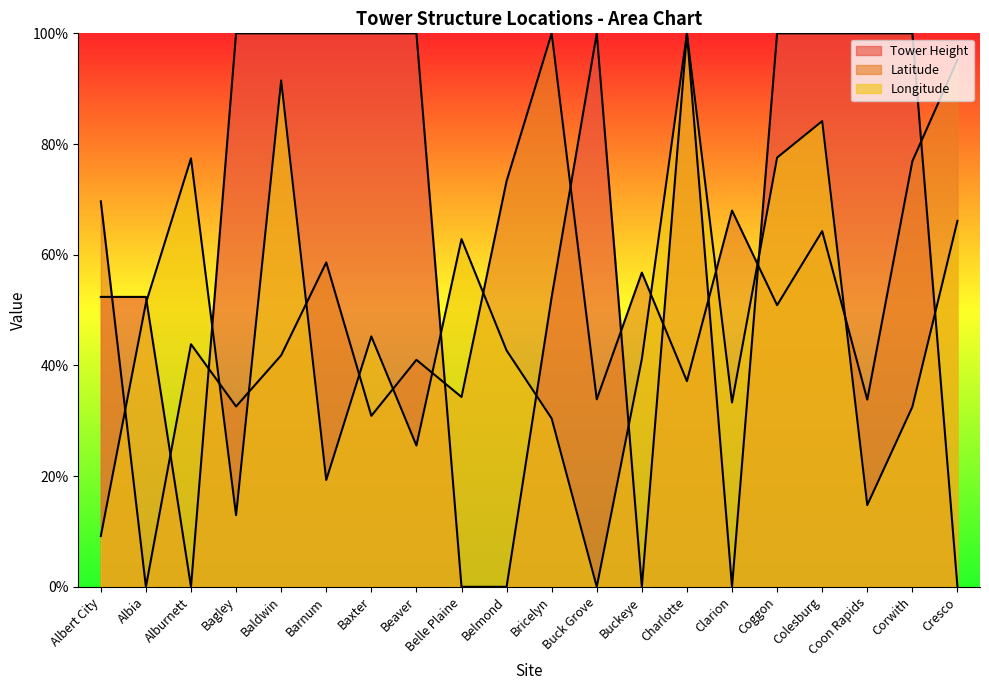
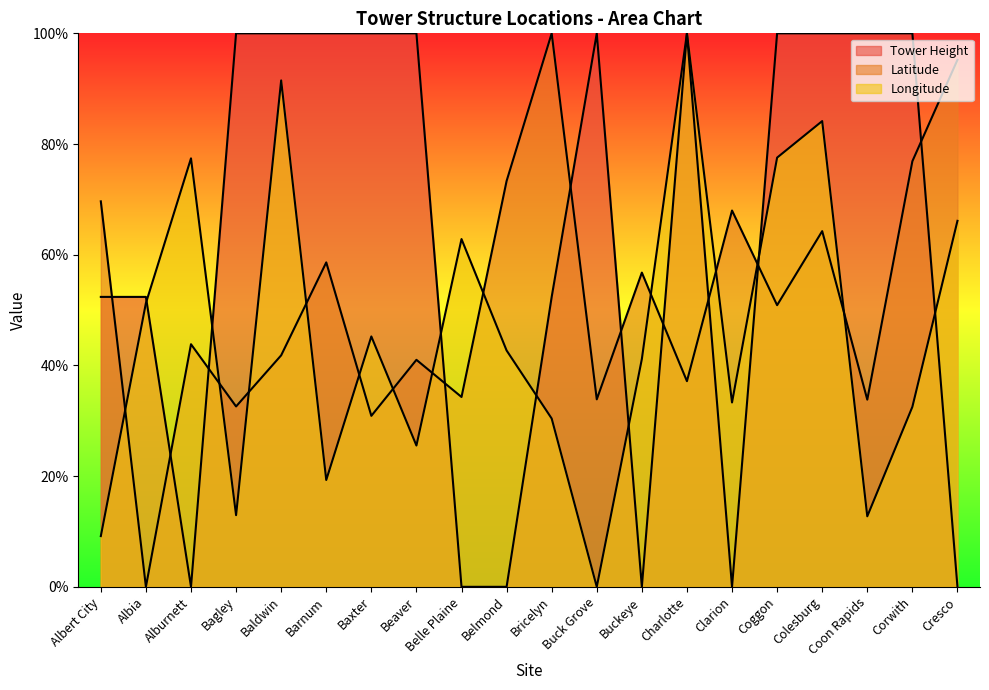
  {
    "Longitude": {
      "Albert City": "9%",
      "Albia": "51%",
      "Alburnett": "77%",
      "Bagley": "13%",
      "Baldwin": "91%",
      "Barnum": "19%",
      "Baxter": "45%",
      "Beaver": "26%",
      "Belle Plaine": "63%",
      "Belmond": "43%",
      "Bricelyn": "30%",
      "Buck Grove": "0%",
      "Buckeye": "41%",
      "Clarion": "33%",
      "Coggon": "78%",
      "Colesburg": "84%",
-     "Coon Rapids": "15%",
+     "Coon Rapids": "13%",
      "Corwith": "33%",
      "Cresco": "66%"
    }
  }
